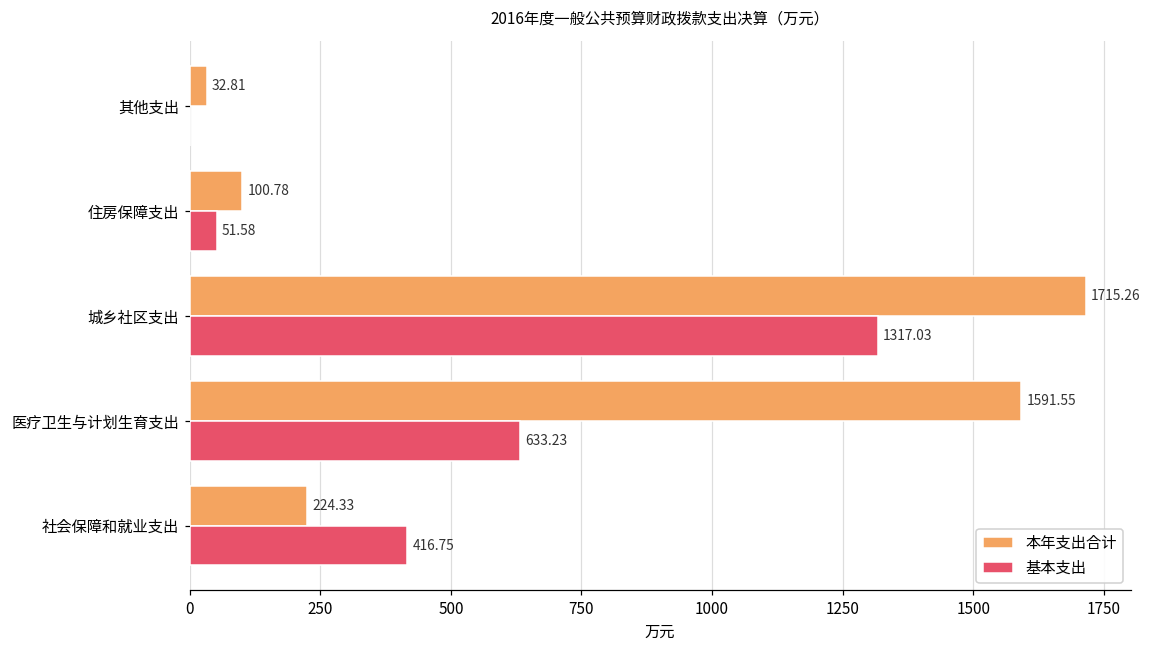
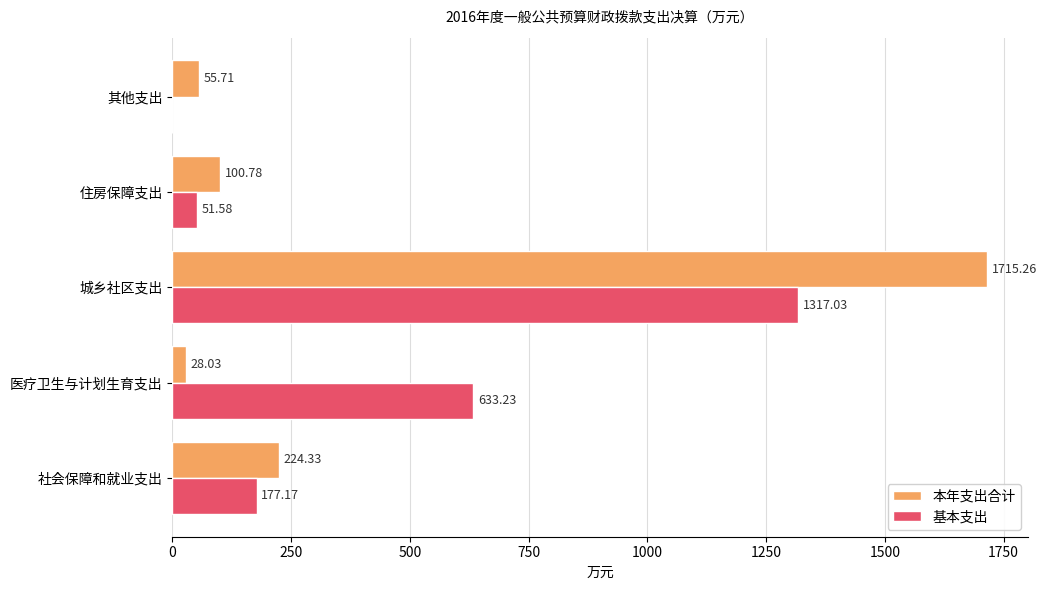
  {
    "本年支出合计": {
-     "其他支出": 32.81,
+     "其他支出": 55.71,
      "住房保障支出": 100.78,
      "城乡社区支出": 1715.26,
-     "医疗卫生与计划生育支出": 1591.55,
+     "医疗卫生与计划生育支出": 28.03,
      "社会保障和就业支出": 224.33
    },
    "基本支出": {
      "住房保障支出": 51.58,
      "城乡社区支出": 1317.03,
      "医疗卫生与计划生育支出": 633.23,
-     "社会保障和就业支出": 416.75
+     "社会保障和就业支出": 177.17
    }
  }
